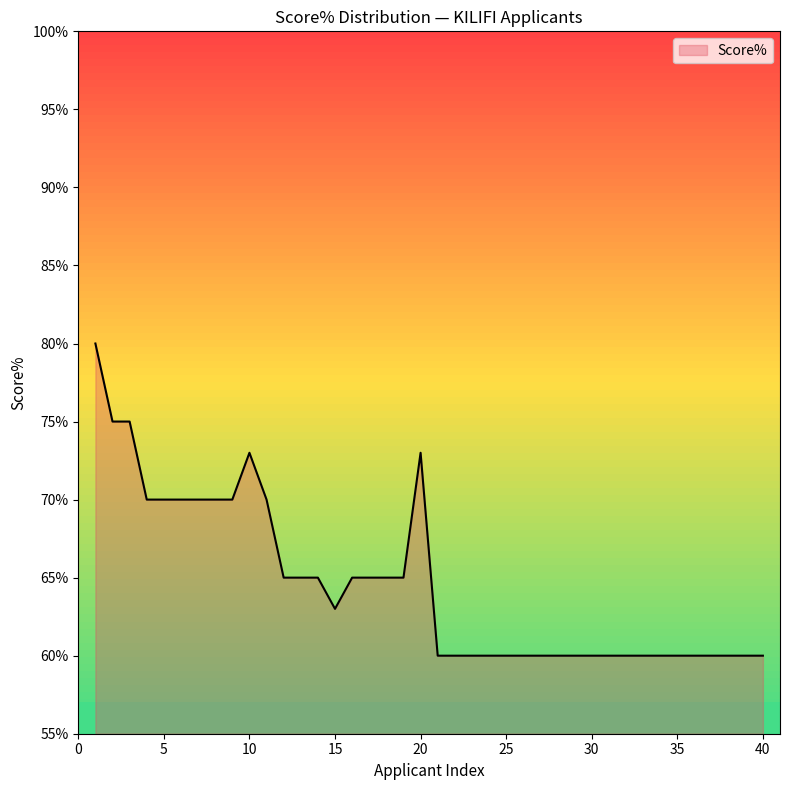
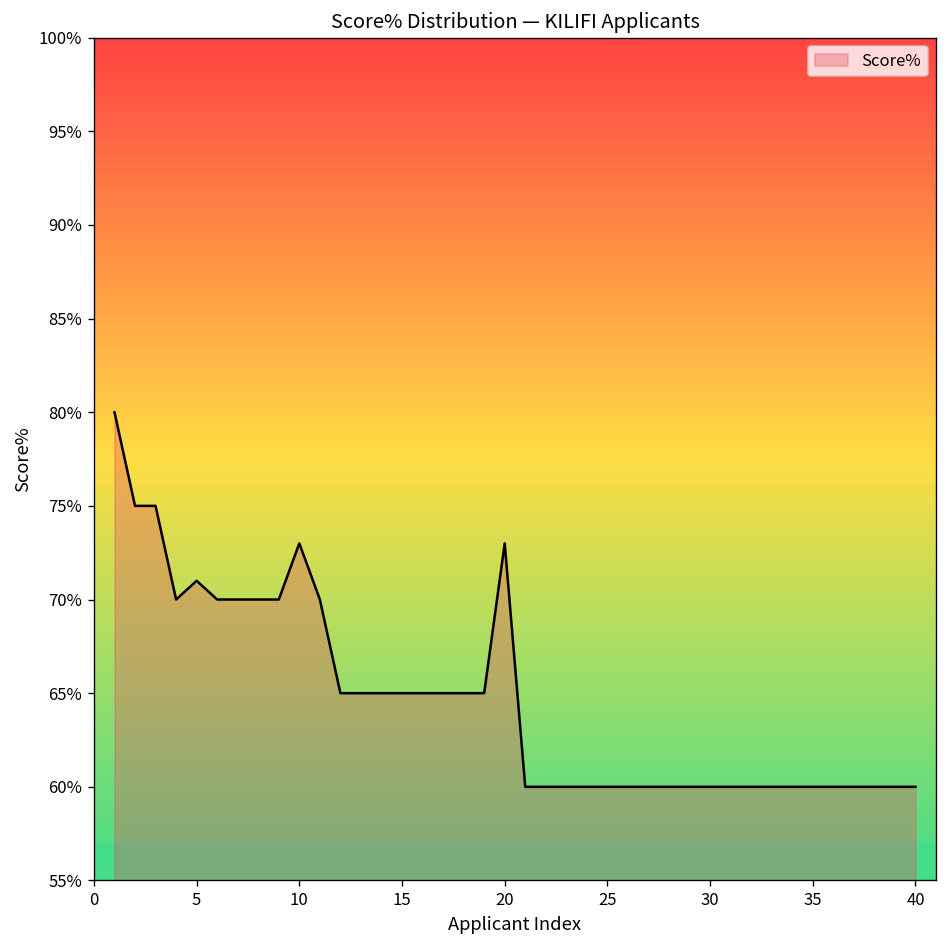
  {
-   "5": "70%",
+   "5": "71%",
    "10": "73%",
-   "15": "63%",
+   "15": "65%",
    "20": "73%",
    "25": "60%",
    "30": "60%",
    "35": "60%",
    "40": "60%"
  }
